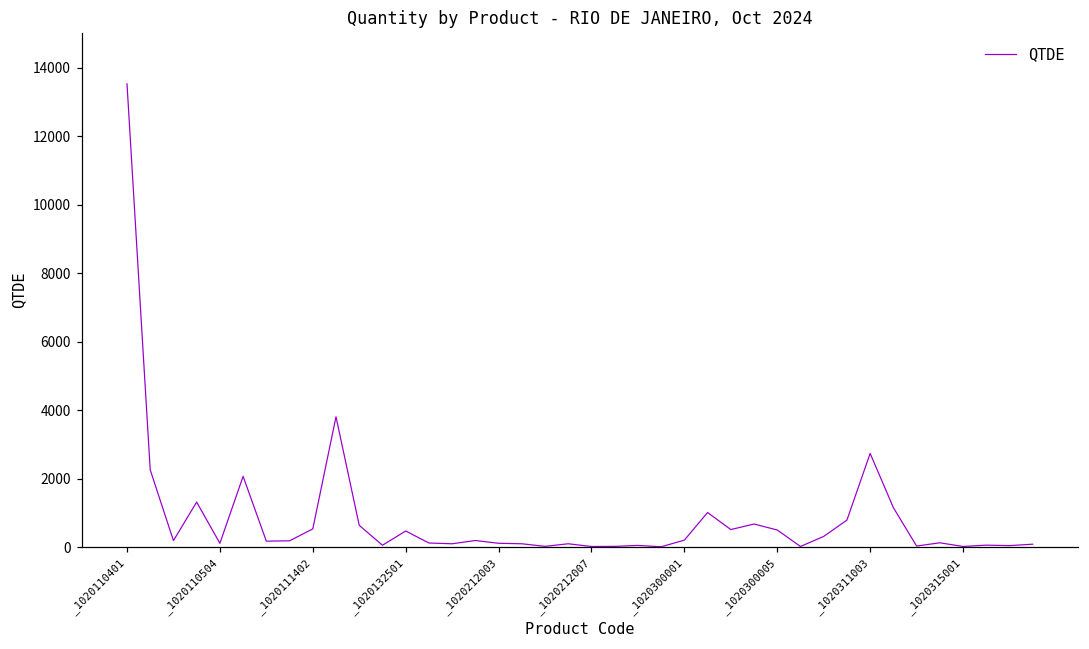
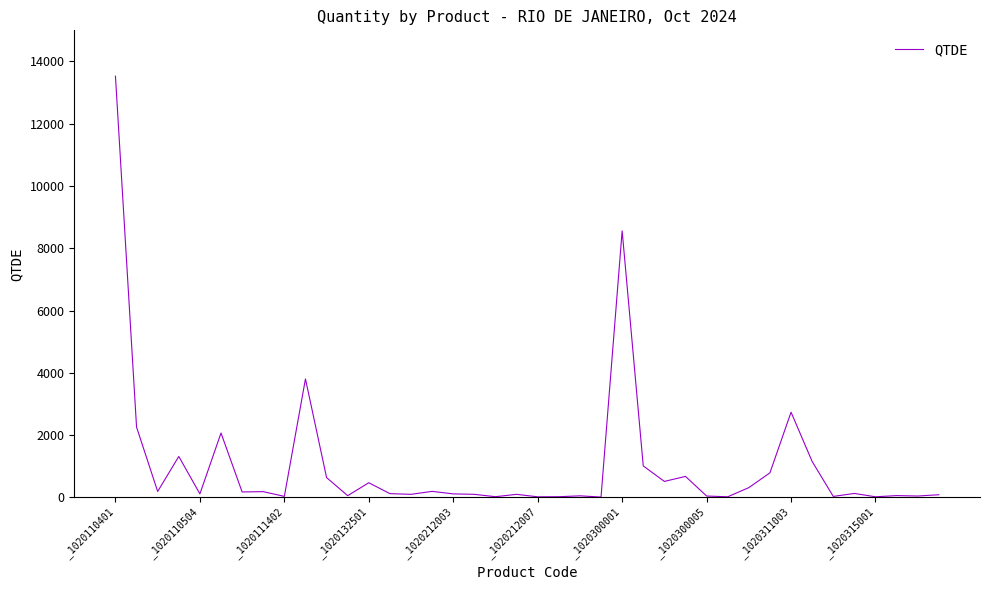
  {
    "_1020110401": 13500,
    "_1020110504": 100,
-   "_1020111402": 500,
+   "_1020111402": 0,
    "_1020132501": 500,
    "_1020212003": 100,
    "_1020212007": 0,
-   "_1020300001": 200,
-   "_1020300005": 500,
+   "_1020300001": 8600,
+   "_1020300005": 0,
    "_1020311003": 2700,
    "_1020315001": 0
  }
